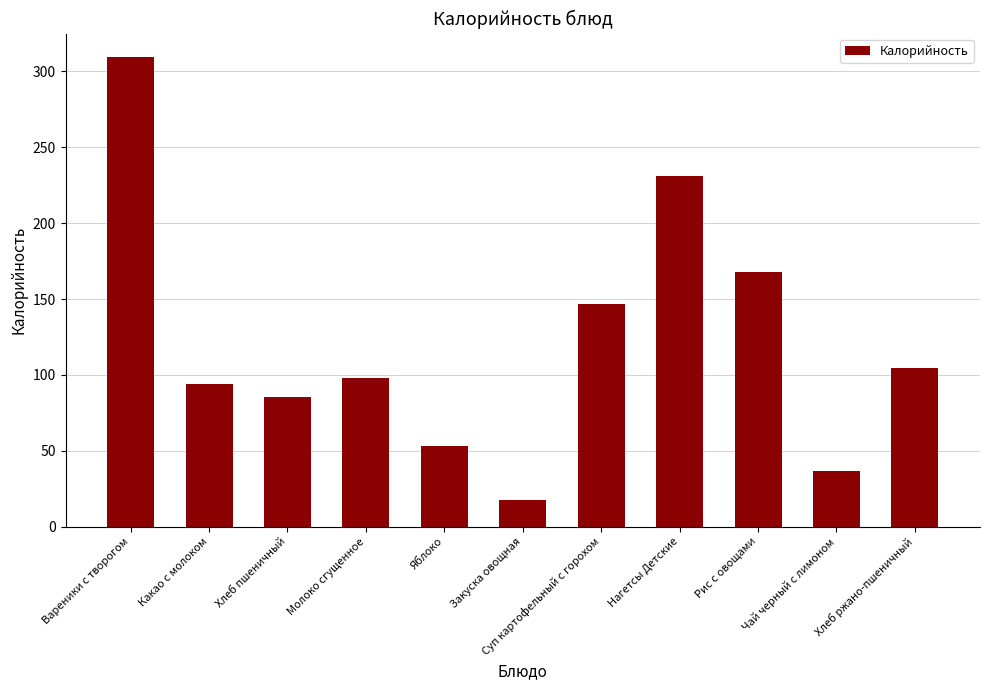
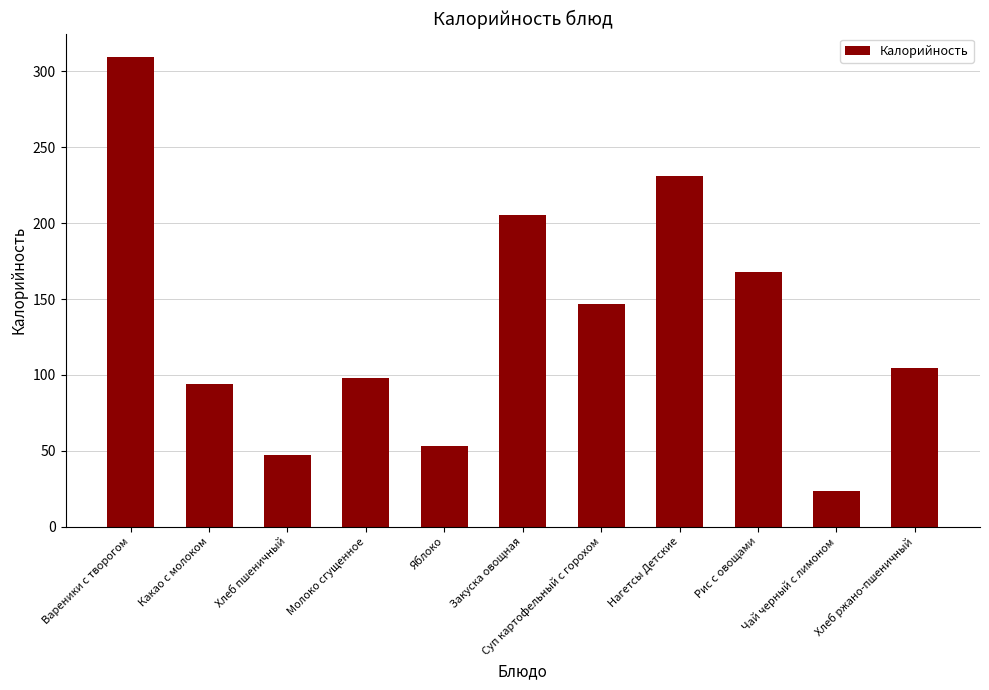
  {
    "Вареники с творогом": 310,
    "Какао с молоком": 94,
-   "Хлеб пшеничный": 85,
+   "Хлеб пшеничный": 47,
    "Молоко сгущенное": 98,
    "Яблоко": 53,
-   "Закуска овощная": 17,
+   "Закуска овощная": 206,
    "Суп картофельный с горохом": 147,
    "Нагетсы Детские": 231,
    "Рис с овощами": 168,
-   "Чай черный с лимоном": 36,
+   "Чай черный с лимоном": 24,
    "Хлеб ржано-пшеничный": 104
  }
